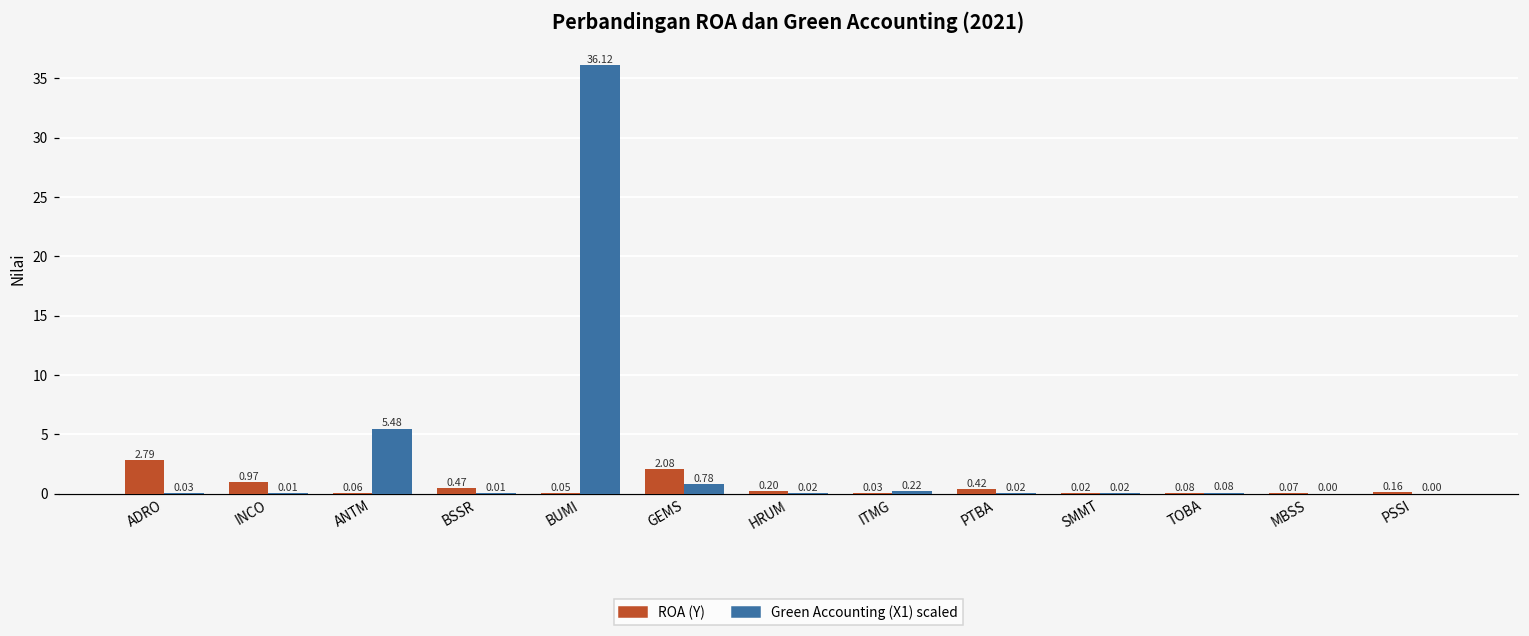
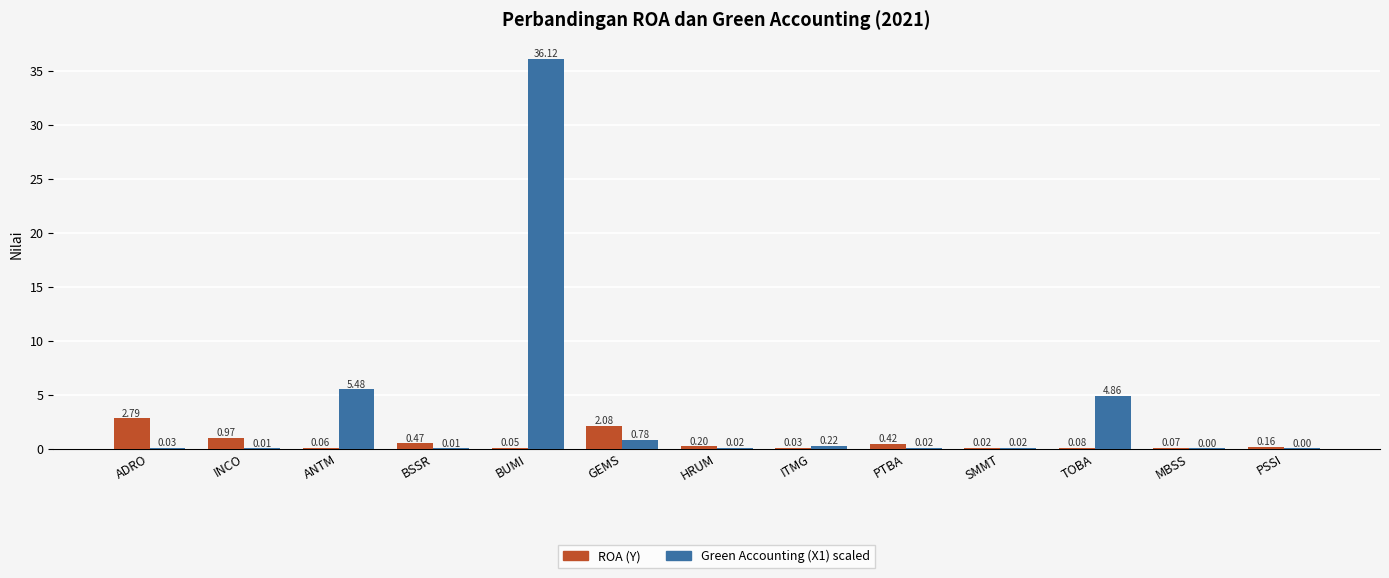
  {
    "ROA (Y)": {
      "ADRO": 2.79,
      "INCO": 0.97,
      "ANTM": 0.06,
      "BSSR": 0.47,
      "BUMI": 0.05,
      "GEMS": 2.08,
      "HRUM": 0.20,
      "ITMG": 0.03,
      "PTBA": 0.42,
      "SMMT": 0.02,
      "TOBA": 0.08,
      "MBSS": 0.07,
      "PSSI": 0.16
    },
    "Green Accounting (X1) scaled": {
      "ADRO": 0.03,
      "INCO": 0.01,
      "ANTM": 5.48,
      "BSSR": 0.01,
      "BUMI": 36.12,
      "GEMS": 0.78,
      "HRUM": 0.02,
      "ITMG": 0.22,
      "PTBA": 0.02,
      "SMMT": 0.02,
-     "TOBA": 0.08,
+     "TOBA": 4.86,
      "MBSS": 0.00,
      "PSSI": 0.00
    }
  }
